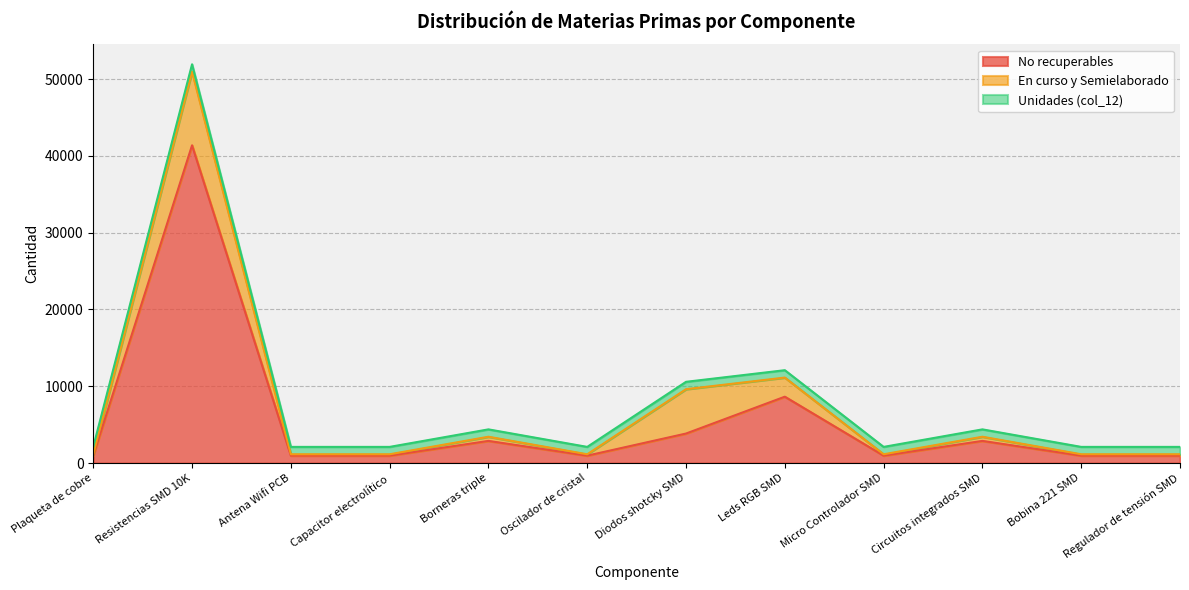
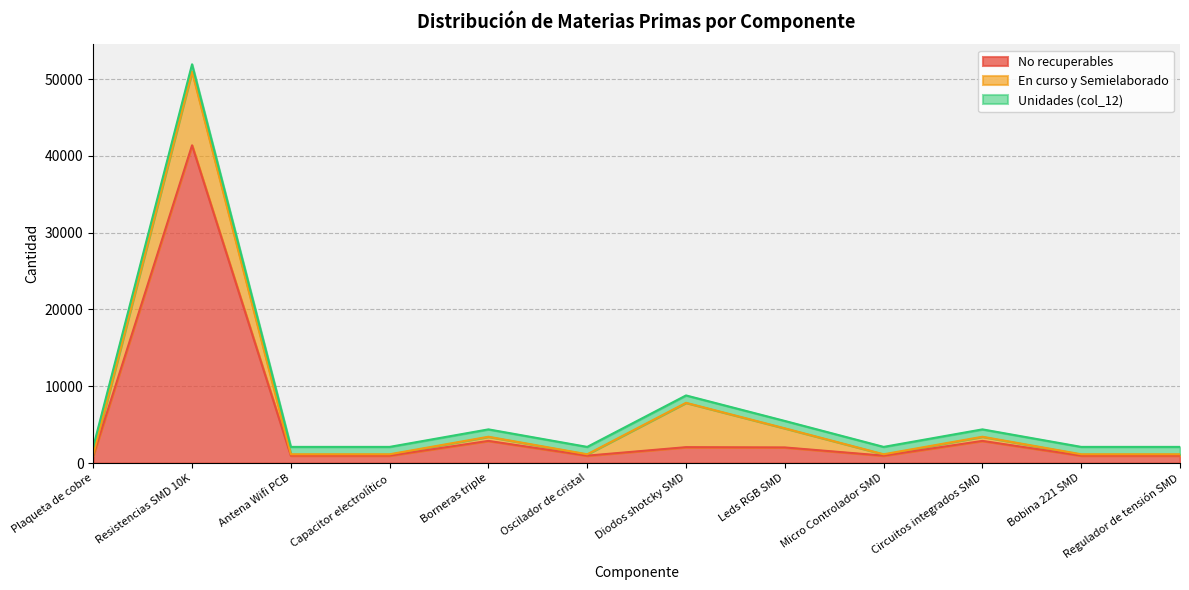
  {
    "No recuperables": {
      "Resistencias SMD 10K": 41000,
      "Borneras triple": 3000,
-     "Diodos shotcky SMD": 4000,
-     "Leds RGB SMD": 9000,
+     "Diodos shotcky SMD": 2000,
+     "Leds RGB SMD": 2000,
      "Circuitos integrados SMD": 3000
    },
    "En curso y Semielaborado": {
      "Resistencias SMD 10K": 10000,
      "Borneras triple": 1000,
      "Diodos shotcky SMD": 6000,
      "Leds RGB SMD": 2000,
      "Circuitos integrados SMD": 1000
    },
    "Unidades (col_12)": {
      "Plaqueta de cobre": 1000,
      "Resistencias SMD 10K": 1000,
      "Antena Wifi PCB": 1000,
      "Capacitor electrolítico": 1000,
      "Borneras triple": 1000,
      "Oscilador de cristal": 1000,
      "Diodos shotcky SMD": 1000,
      "Leds RGB SMD": 1000,
      "Micro Controlador SMD": 1000,
      "Circuitos integrados SMD": 1000,
      "Bobina 221 SMD": 1000,
      "Regulador de tensión SMD": 1000
    }
  }
